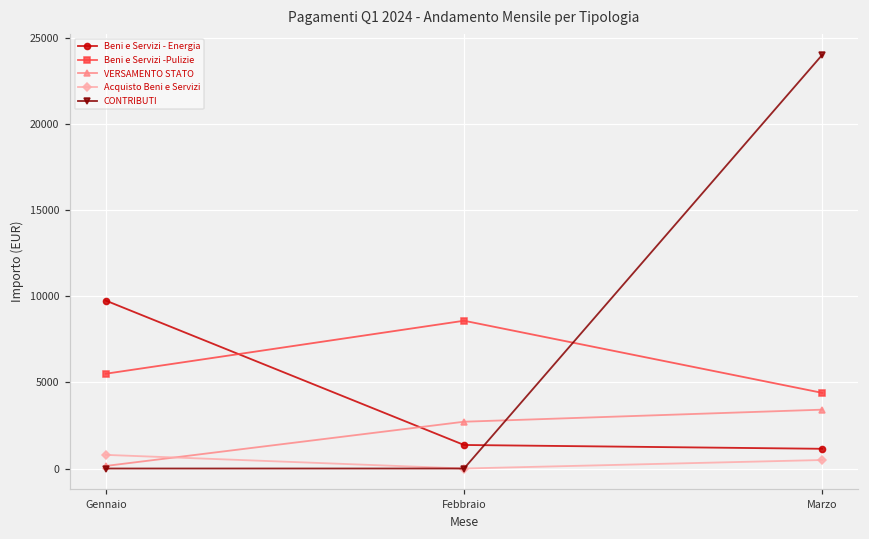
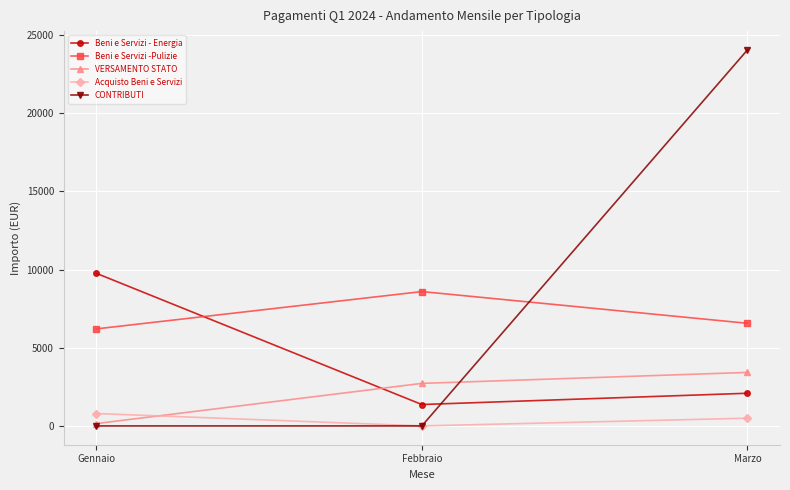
  {
    "Beni e Servizi - Energia": {
      "Gennaio": 9800,
      "Febbraio": 1400,
-     "Marzo": 1100
+     "Marzo": 2100
    },
    "Beni e Servizi -Pulizie": {
-     "Gennaio": 5500,
+     "Gennaio": 6200,
      "Febbraio": 8600,
-     "Marzo": 4400
+     "Marzo": 6600
    },
    "CONTRIBUTI": {
      "Marzo": 24000
    }
  }
